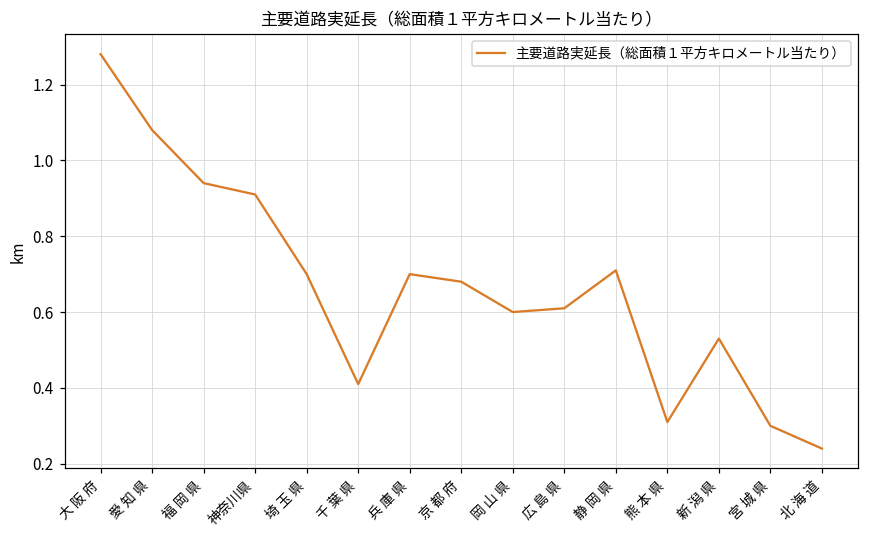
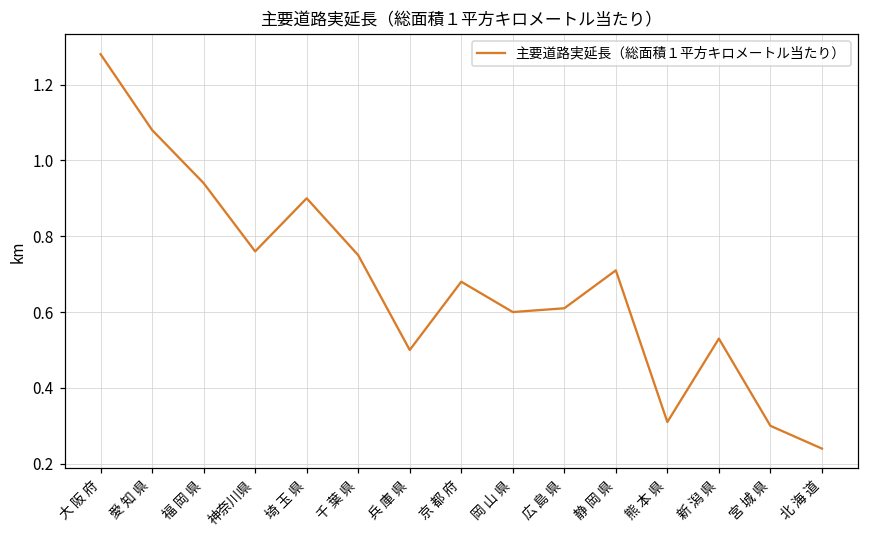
  {
    "大 阪 府": 1.28,
    "愛 知 県": 1.08,
    "福 岡 県": 0.94,
-   "神奈川県": 0.91,
-   "埼 玉 県": 0.7,
-   "千 葉 県": 0.41,
-   "兵 庫 県": 0.7,
+   "神奈川県": 0.76,
+   "埼 玉 県": 0.9,
+   "千 葉 県": 0.75,
+   "兵 庫 県": 0.5,
    "京 都 府": 0.68,
    "岡 山 県": 0.60,
    "広 島 県": 0.61,
    "静 岡 県": 0.71,
    "熊 本 県": 0.31,
    "新 潟 県": 0.53,
    "宮 城 県": 0.30,
    "北 海 道": 0.24
  }
